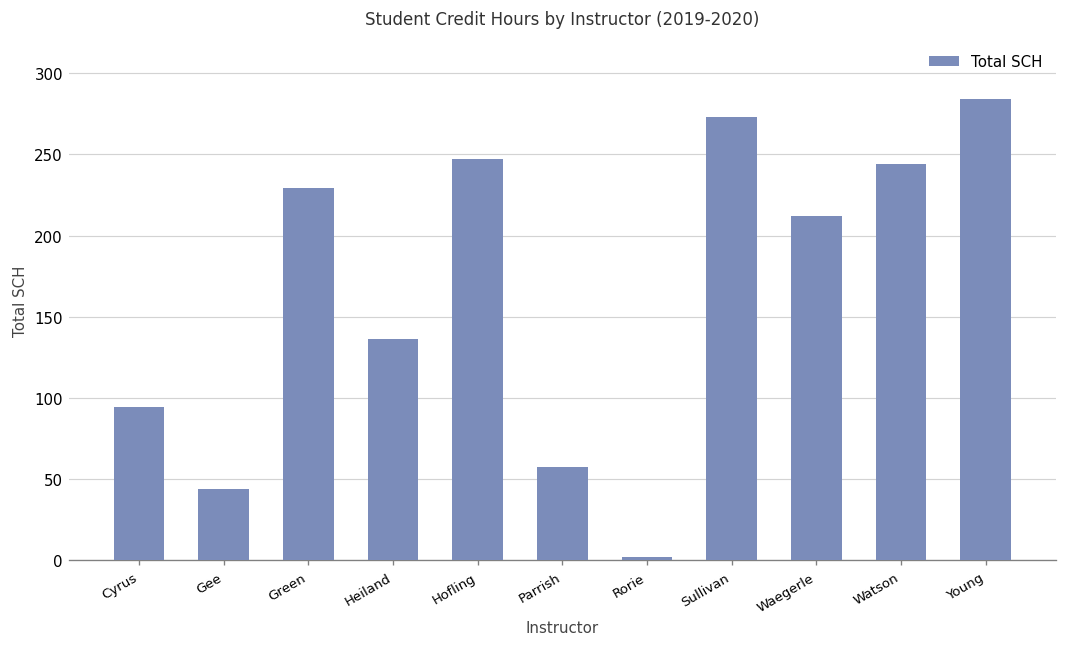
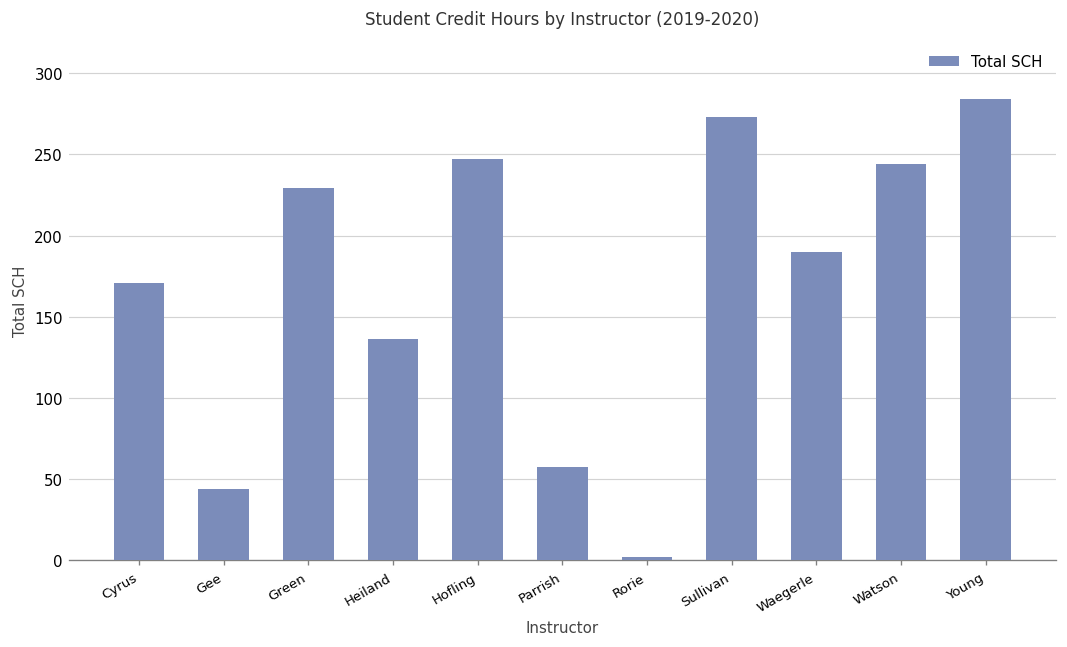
  {
-   "Cyrus": 94,
+   "Cyrus": 171,
    "Gee": 44,
    "Green": 229,
    "Heiland": 137,
    "Hofling": 247,
    "Parrish": 57,
    "Rorie": 2,
    "Sullivan": 273,
-   "Waegerle": 212,
+   "Waegerle": 190,
    "Watson": 244,
    "Young": 284
  }
